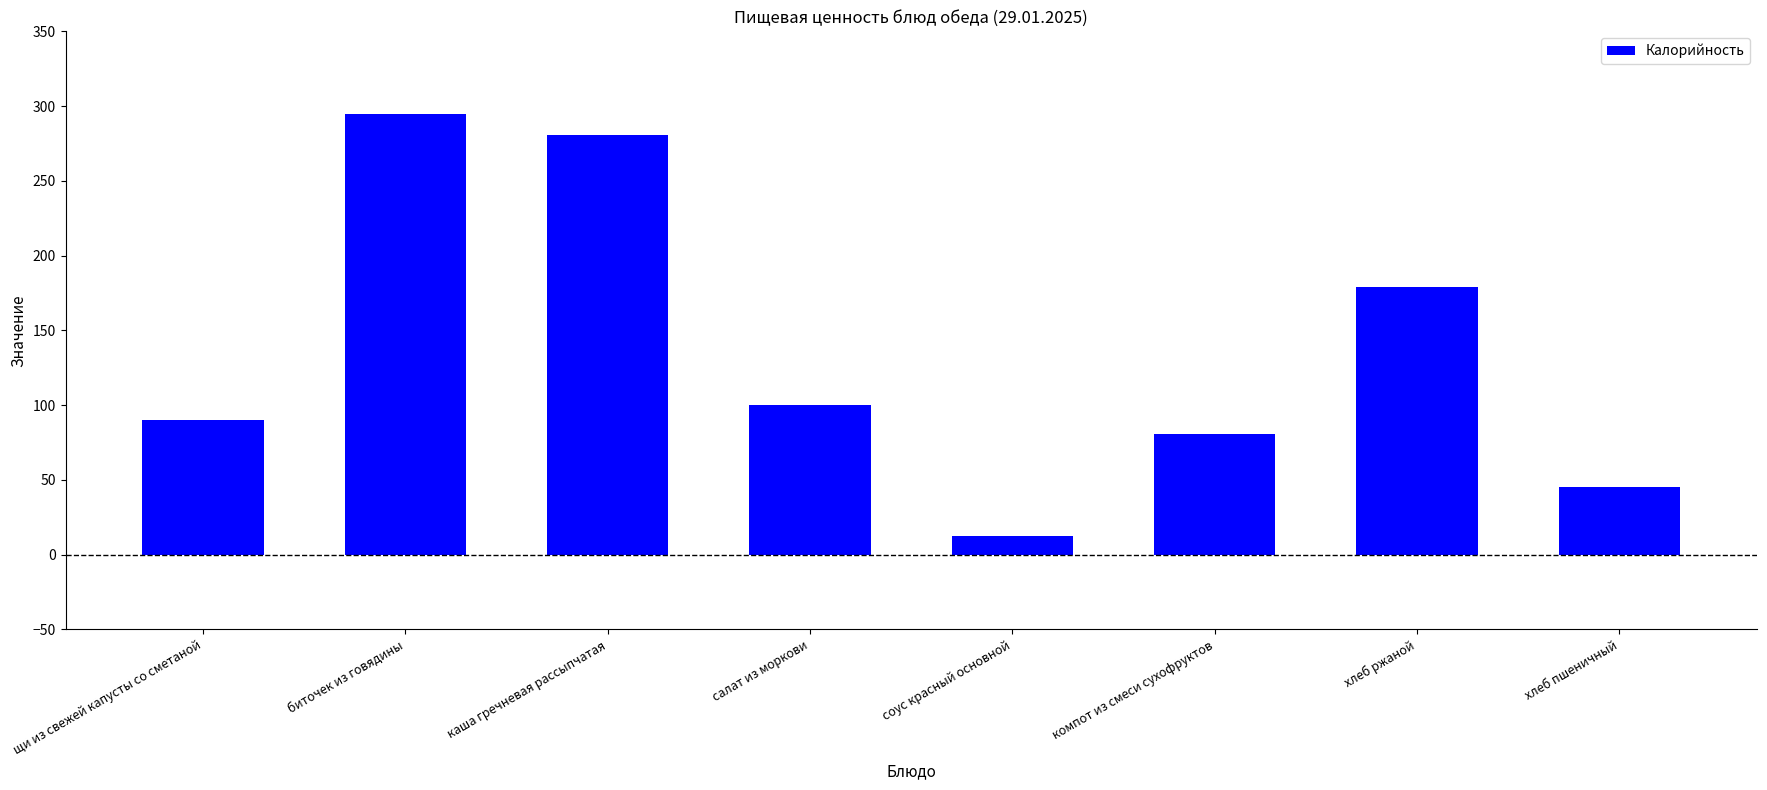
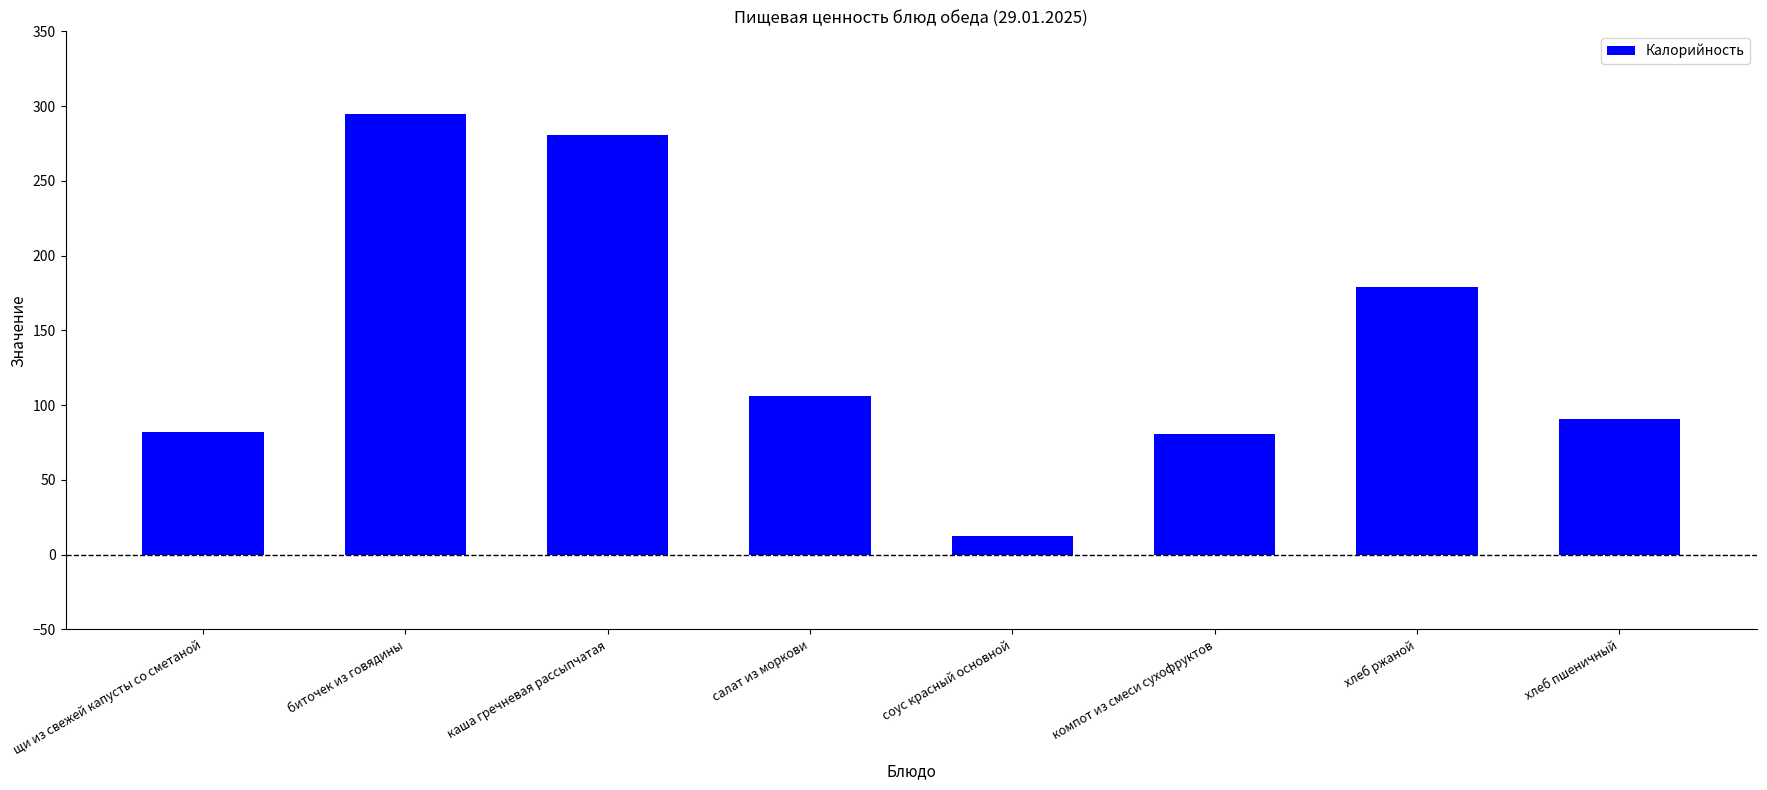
  {
-   "щи из свежей капусты со сметаной": 90,
+   "щи из свежей капусты со сметаной": 82,
    "биточек из говядины": 295,
    "каша гречневая рассыпчатая": 280,
-   "салат из моркови": 100,
+   "салат из моркови": 106,
    "соус красный основной": 13,
    "компот из смеси сухофруктов": 81,
    "хлеб ржаной": 179,
-   "хлеб пшеничный": 45
+   "хлеб пшеничный": 90
  }
